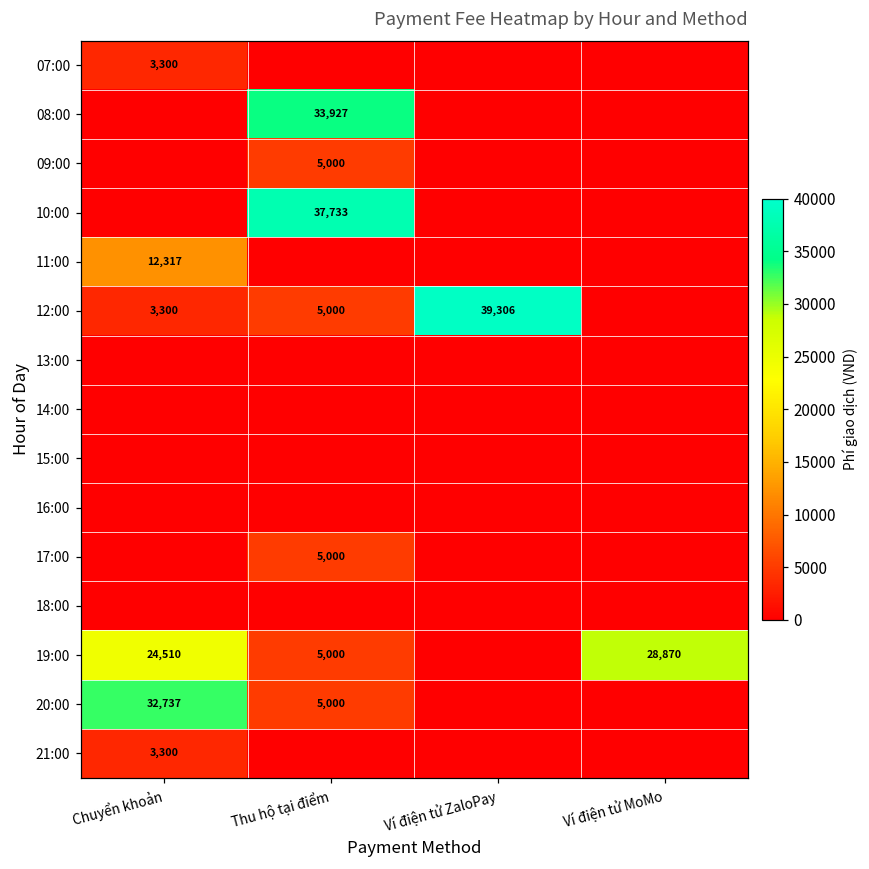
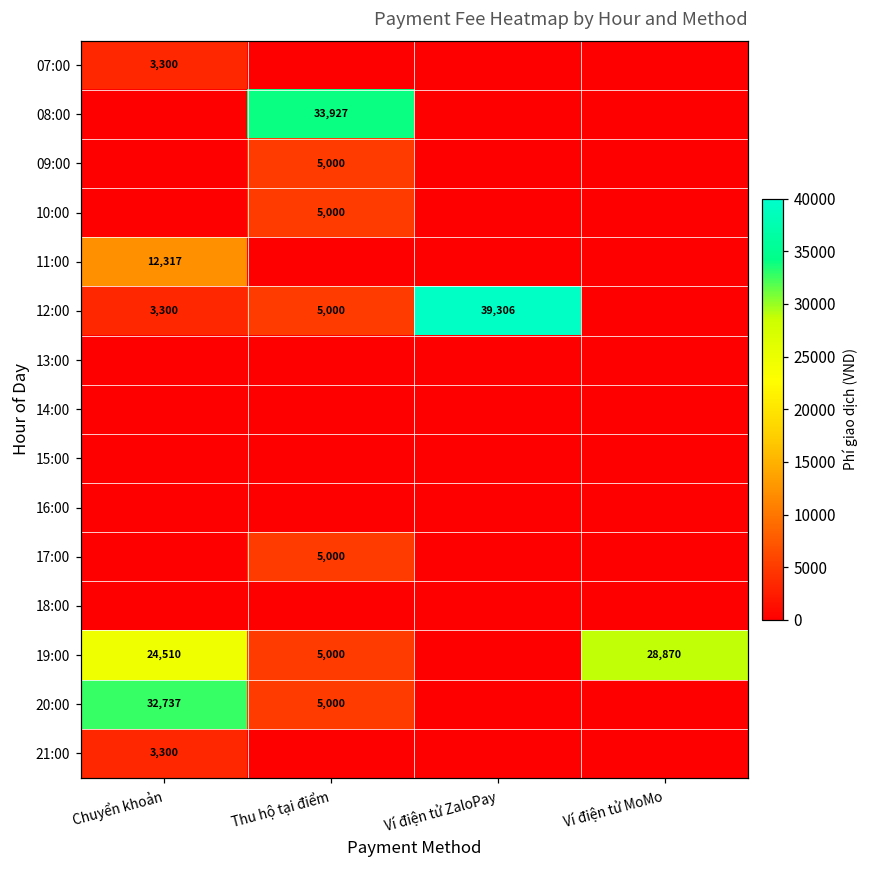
  {
    "07:00": {
      "Chuyển khoản": "3,300"
    },
    "08:00": {
      "Thu hộ tại điểm": "33,927"
    },
    "09:00": {
      "Thu hộ tại điểm": "5,000"
    },
    "10:00": {
-     "Thu hộ tại điểm": "37,733"
+     "Thu hộ tại điểm": "5,000"
    },
    "11:00": {
      "Chuyển khoản": "12,317"
    },
    "12:00": {
      "Chuyển khoản": "3,300",
      "Thu hộ tại điểm": "5,000",
      "Ví điện tử ZaloPay": "39,306"
    },
    "17:00": {
      "Thu hộ tại điểm": "5,000"
    },
    "19:00": {
      "Chuyển khoản": "24,510",
      "Thu hộ tại điểm": "5,000",
      "Ví điện tử MoMo": "28,870"
    },
    "20:00": {
      "Chuyển khoản": "32,737",
      "Thu hộ tại điểm": "5,000"
    },
    "21:00": {
      "Chuyển khoản": "3,300"
    }
  }
